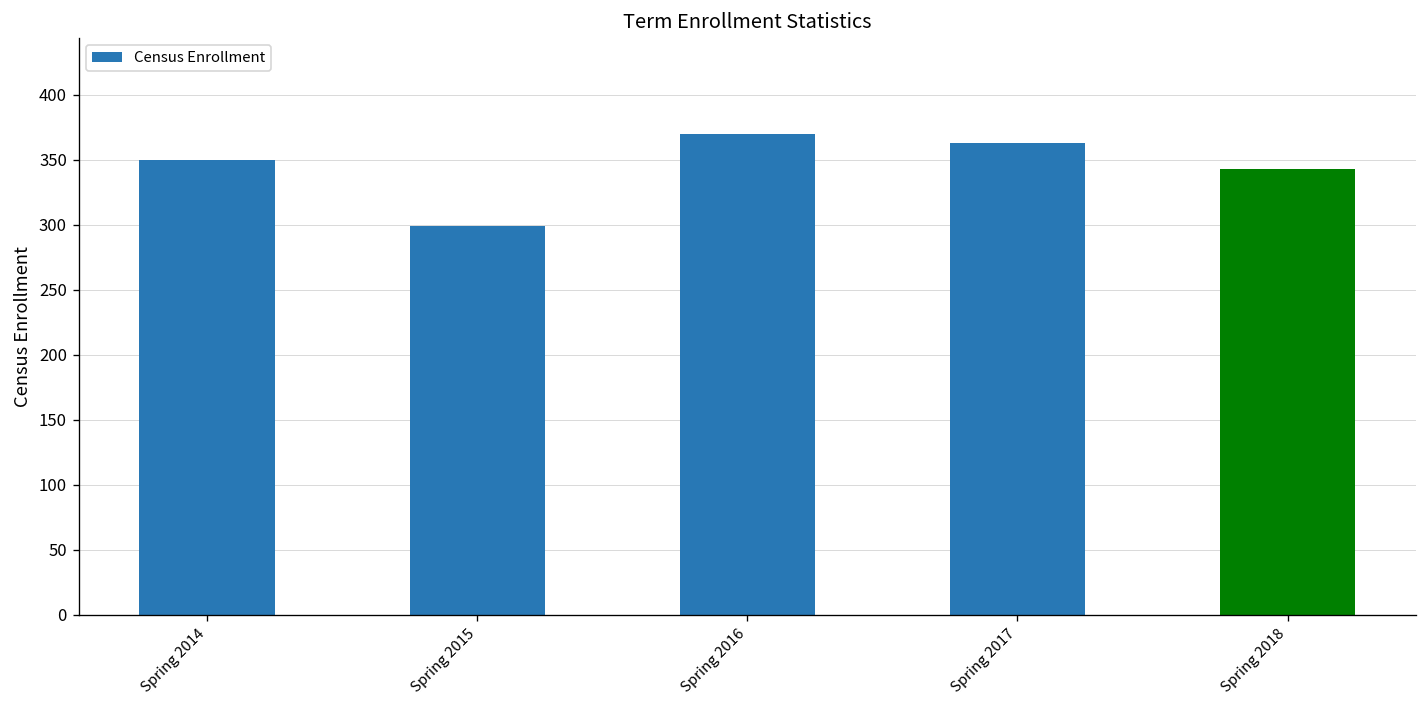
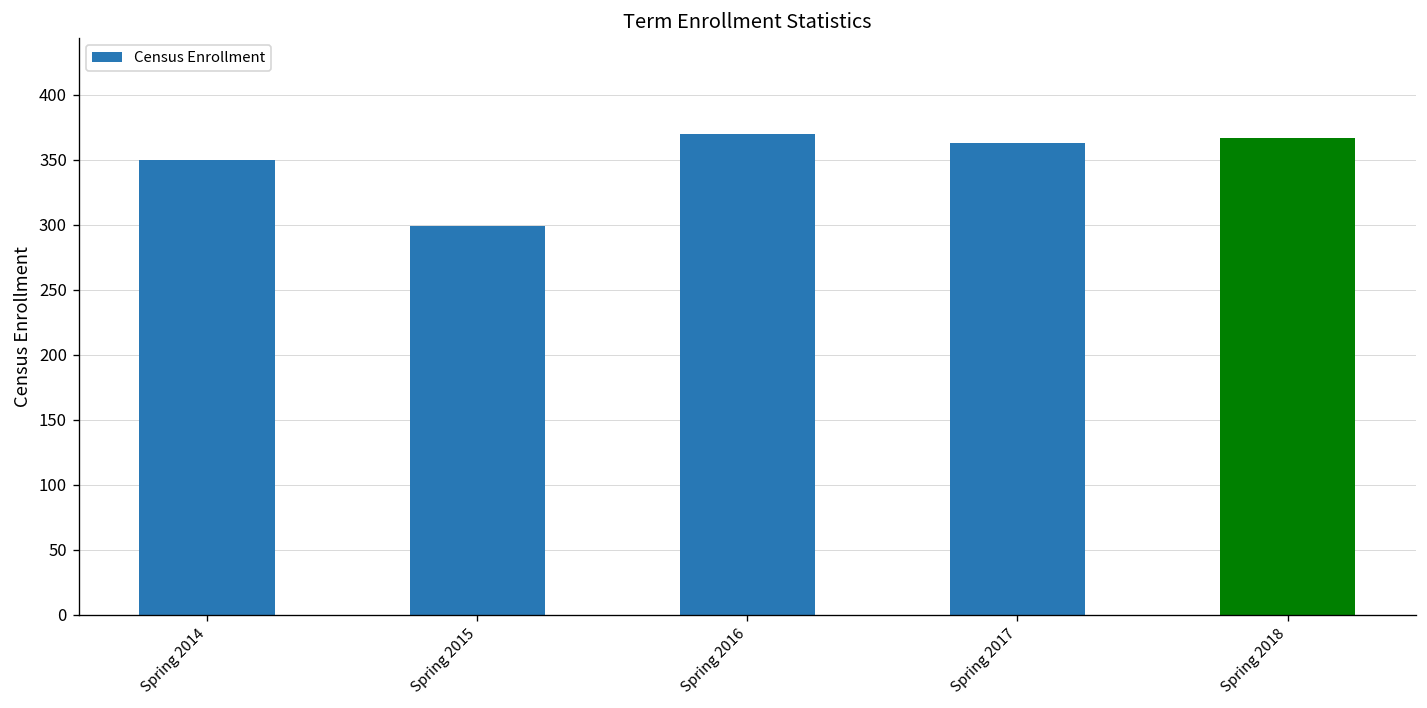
  {
    "Spring 2014": 350,
    "Spring 2015": 299,
    "Spring 2016": 370,
    "Spring 2017": 363,
-   "Spring 2018": 343
+   "Spring 2018": 367
  }
